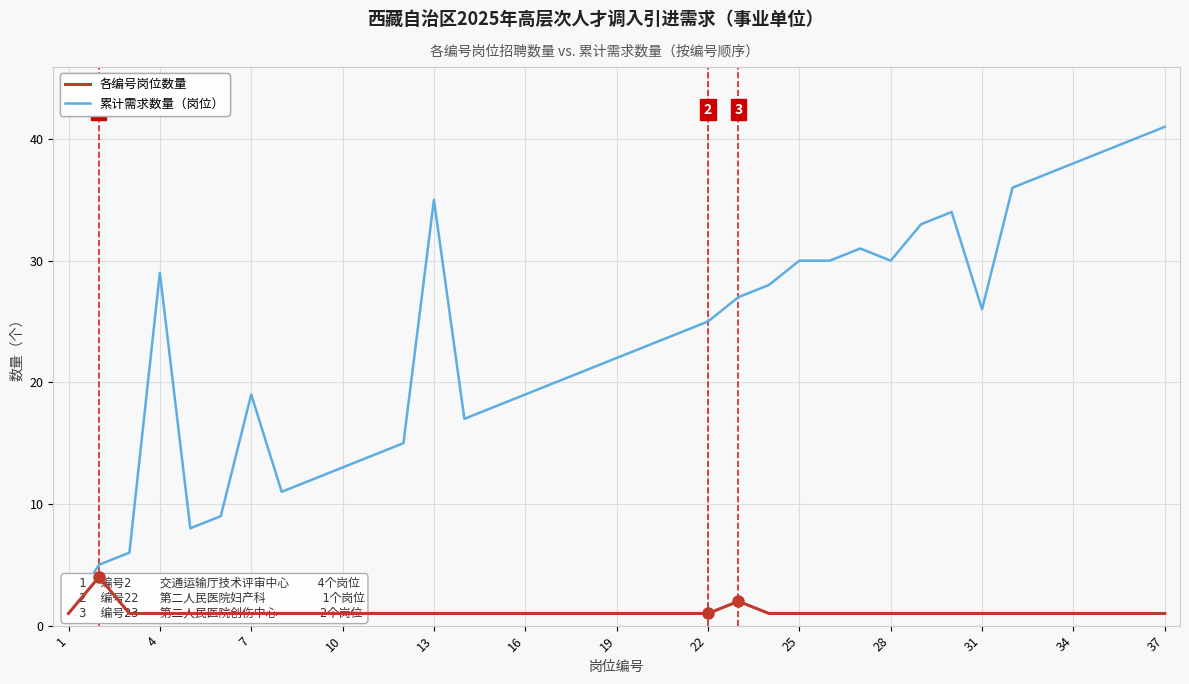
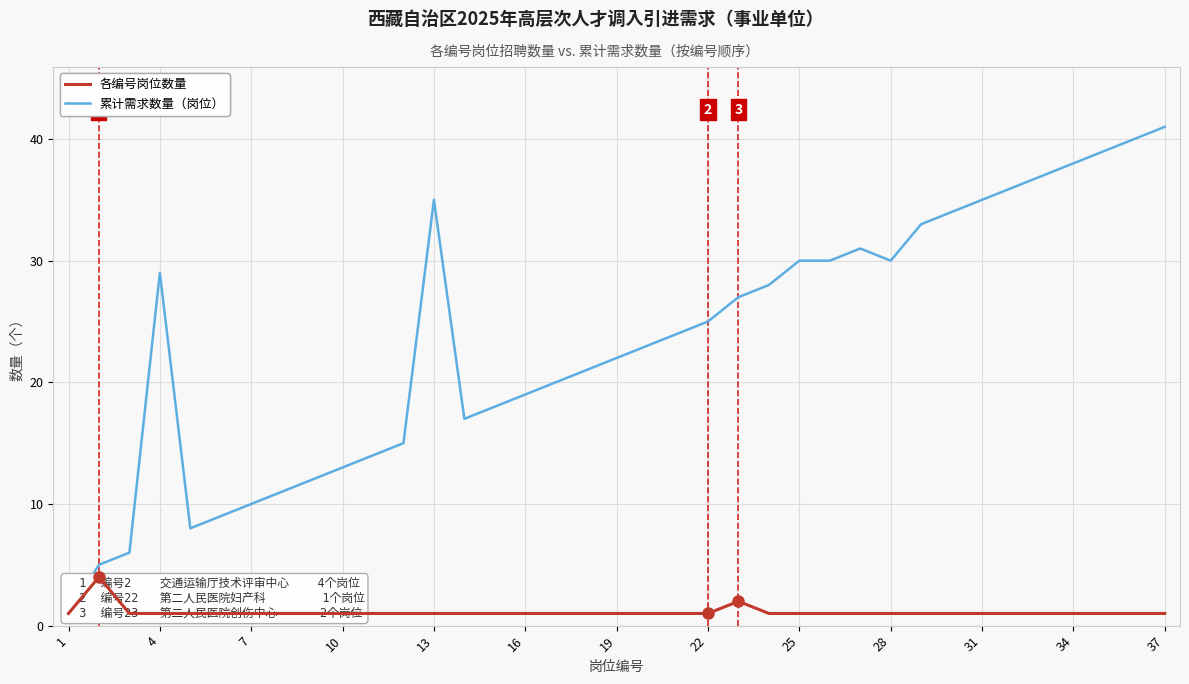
  {
    "累计需求数量（岗位）": {
      "4": 29,
-     "7": 19,
+     "7": 10,
      "10": 13,
      "13": 35,
      "16": 19,
      "19": 22,
      "22": 25,
      "25": 30,
      "28": 30,
-     "31": 26,
+     "31": 35,
      "34": 38,
      "37": 41
    }
  }
